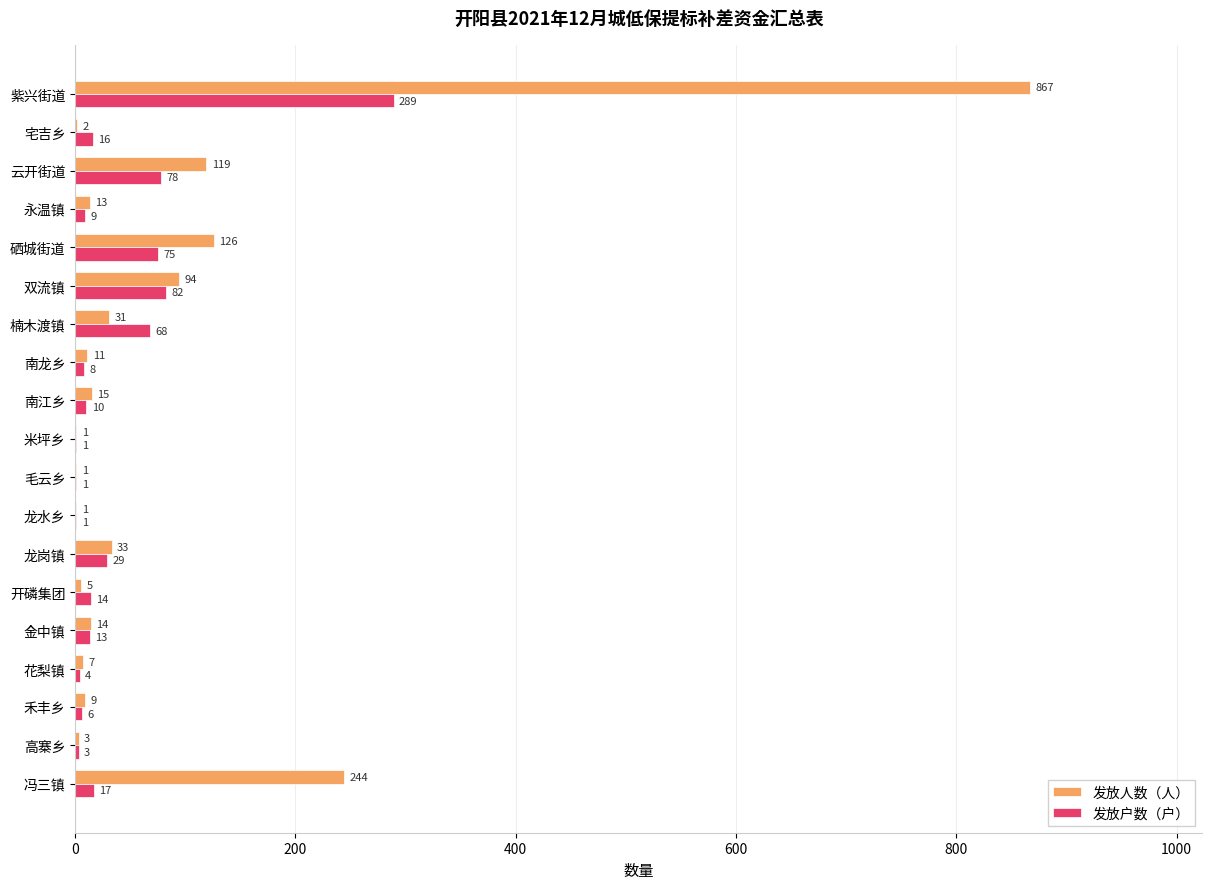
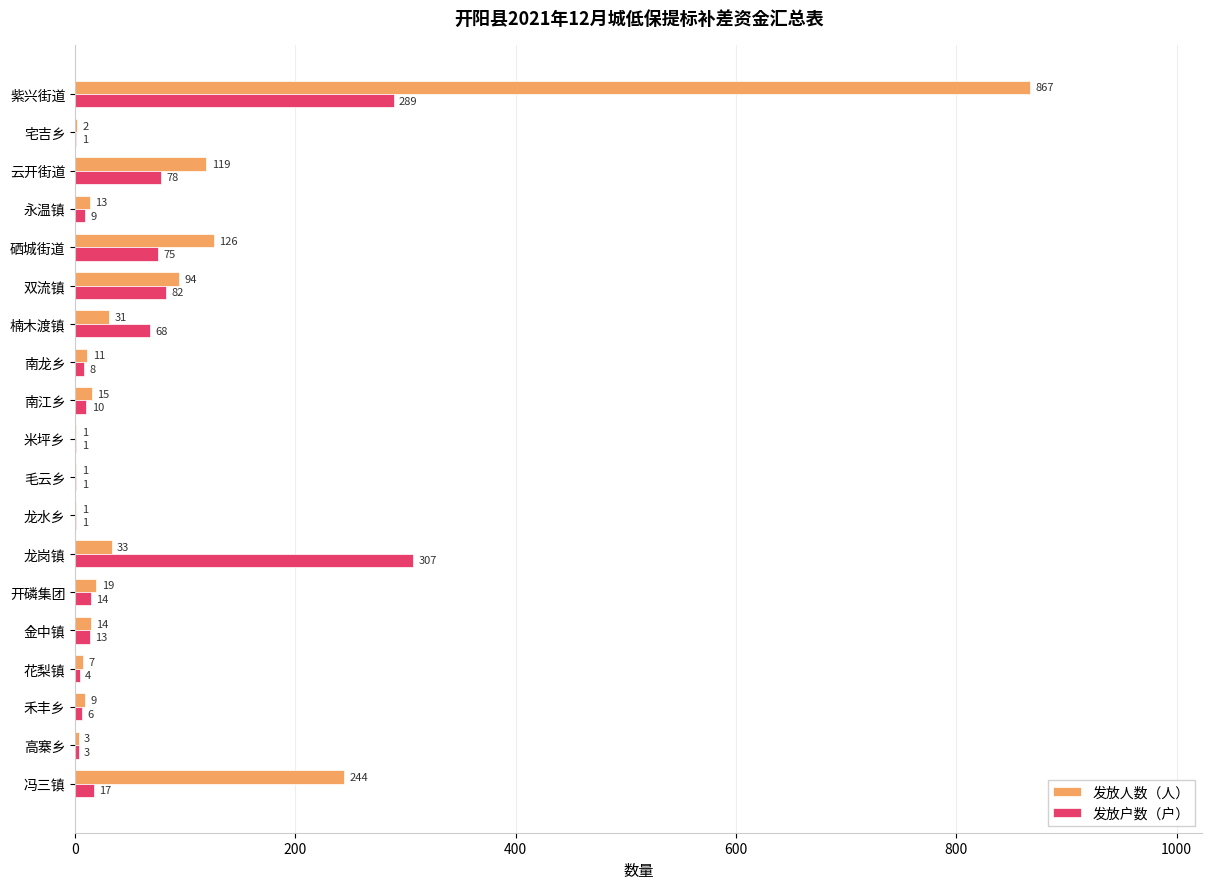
  {
    "发放人数（人）": {
      "紫兴街道": 867,
      "宅吉乡": 2,
      "云开街道": 119,
      "永温镇": 13,
      "硒城街道": 126,
      "双流镇": 94,
      "楠木渡镇": 31,
      "南龙乡": 11,
      "南江乡": 15,
      "米坪乡": 1,
      "毛云乡": 1,
      "龙水乡": 1,
      "龙岗镇": 33,
-     "开磷集团": 5,
+     "开磷集团": 19,
      "金中镇": 14,
      "花梨镇": 7,
      "禾丰乡": 9,
      "高寨乡": 3,
      "冯三镇": 244
    },
    "发放户数（户）": {
      "紫兴街道": 289,
-     "宅吉乡": 16,
+     "宅吉乡": 1,
      "云开街道": 78,
      "永温镇": 9,
      "硒城街道": 75,
      "双流镇": 82,
      "楠木渡镇": 68,
      "南龙乡": 8,
      "南江乡": 10,
      "米坪乡": 1,
      "毛云乡": 1,
      "龙水乡": 1,
-     "龙岗镇": 29,
+     "龙岗镇": 307,
      "开磷集团": 14,
      "金中镇": 13,
      "花梨镇": 4,
      "禾丰乡": 6,
      "高寨乡": 3,
      "冯三镇": 17
    }
  }
